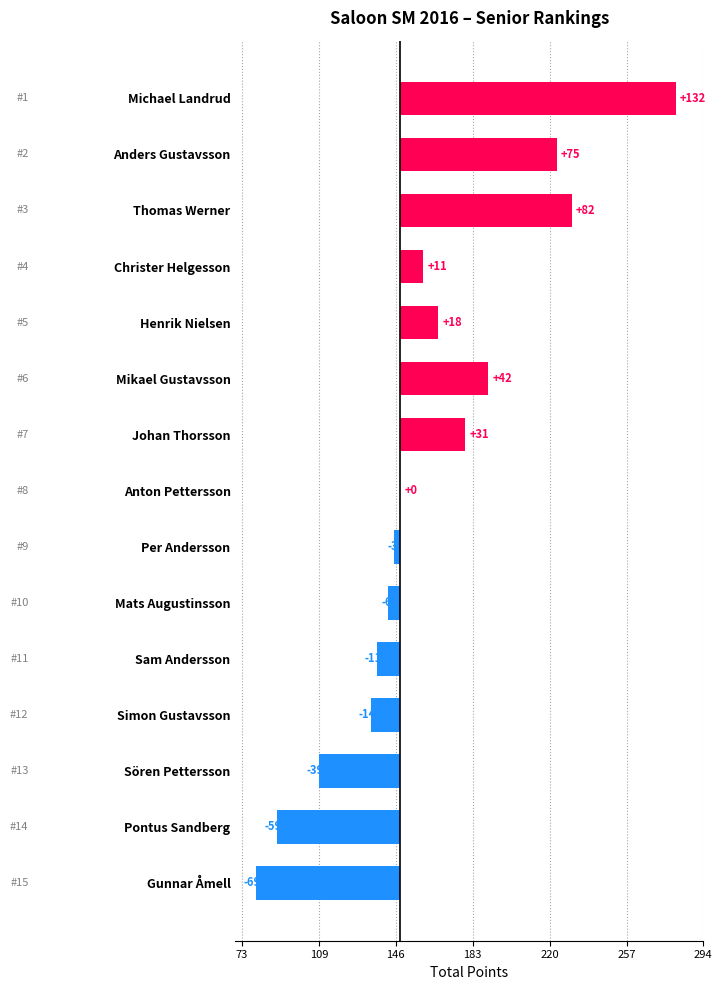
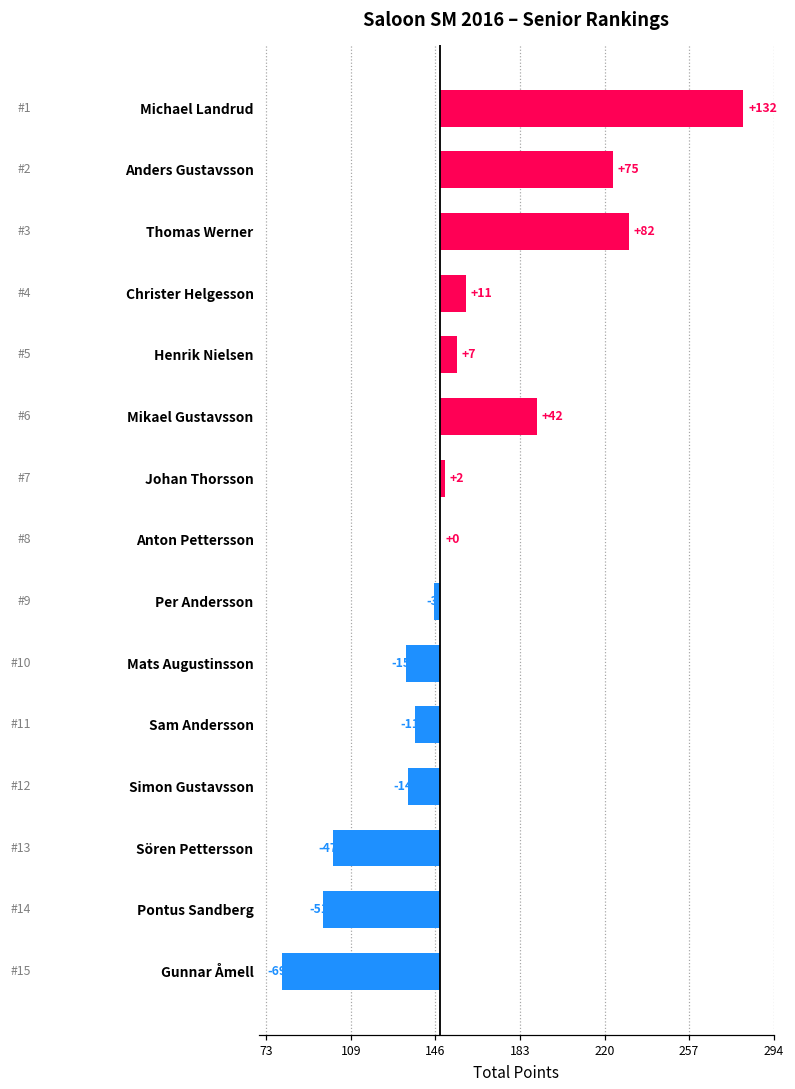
  {
    "Michael Landrud": "+132",
    "Anders Gustavsson": "+75",
    "Thomas Werner": "+82",
    "Christer Helgesson": "+11",
-   "Henrik Nielsen": "+18",
+   "Henrik Nielsen": "+7",
    "Mikael Gustavsson": "+42",
-   "Johan Thorsson": "+31",
+   "Johan Thorsson": "+2",
    "Anton Pettersson": "+0",
    "Per Andersson": "-3",
-   "Mats Augustinsson": "-6",
+   "Mats Augustinsson": "-15",
    "Sam Andersson": "-11",
    "Simon Gustavsson": "-14",
-   "Sören Pettersson": "-39",
-   "Pontus Sandberg": "-59",
+   "Sören Pettersson": "-47",
+   "Pontus Sandberg": "-51",
    "Gunnar Åmell": "-69"
  }
